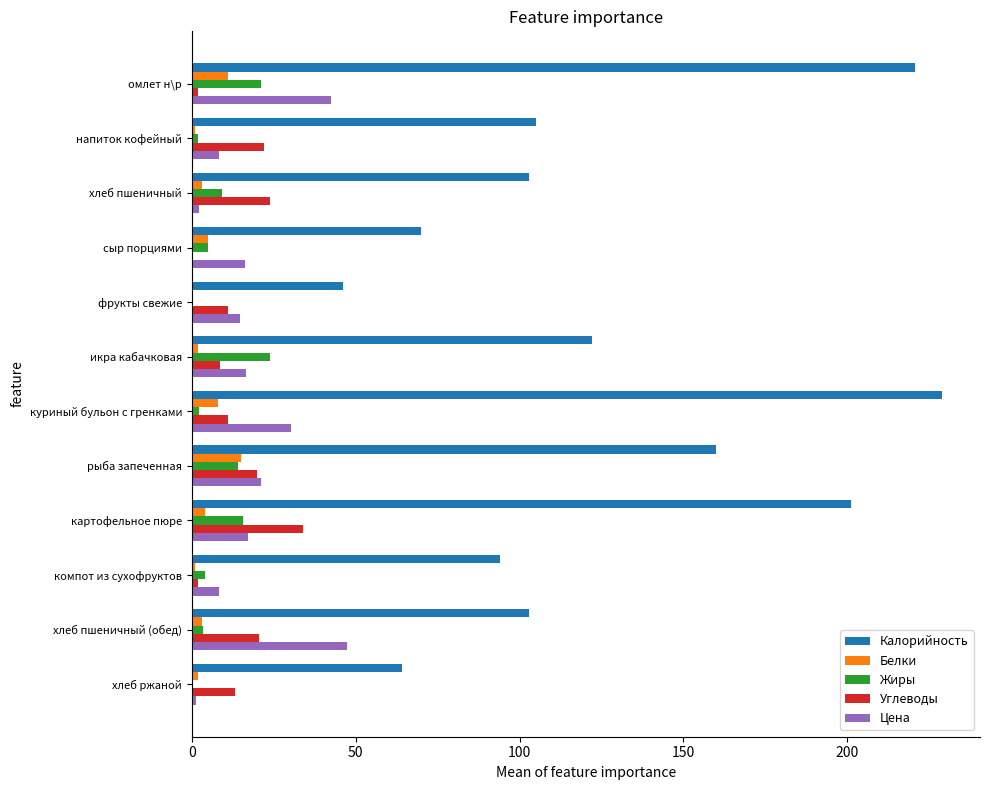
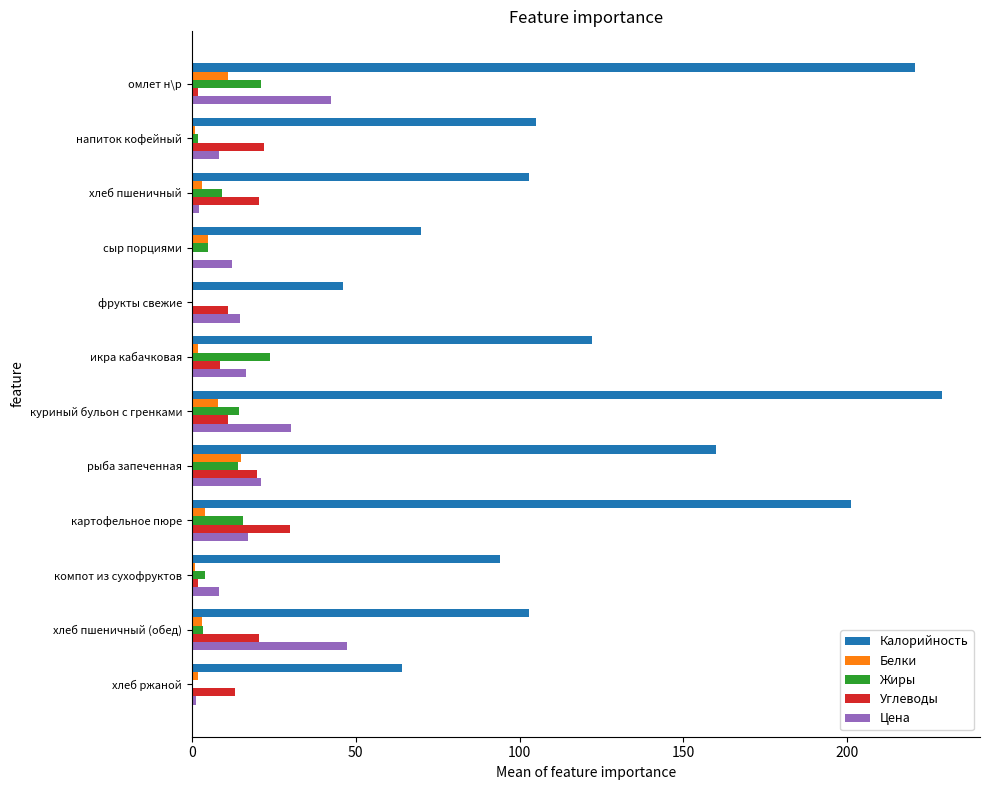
  {
    "Калорийность": {
      "омлет н\\р": 221,
      "напиток кофейный": 105,
      "хлеб пшеничный": 103,
      "сыр порциями": 70,
      "фрукты свежие": 46,
      "икра кабачковая": 122,
      "куриный бульон с гренками": 229,
      "рыба запеченная": 160,
      "картофельное пюре": 201,
      "компот из сухофруктов": 94,
      "хлеб пшеничный (обед)": 103,
      "хлеб ржаной": 64
    },
    "Белки": {
      "омлет н\\р": 11,
      "напиток кофейный": 1,
      "хлеб пшеничный": 3,
      "сыр порциями": 5,
      "фрукты свежие": 0,
      "икра кабачковая": 2,
      "куриный бульон с гренками": 8,
      "рыба запеченная": 15,
      "картофельное пюре": 4,
      "компот из сухофруктов": 1,
      "хлеб пшеничный (обед)": 3,
      "хлеб ржаной": 2
    },
    "Жиры": {
      "омлет н\\р": 21,
      "напиток кофейный": 2,
      "хлеб пшеничный": 9,
      "сыр порциями": 5,
      "фрукты свежие": 0,
      "икра кабачковая": 24,
-     "куриный бульон с гренками": 2,
+     "куриный бульон с гренками": 15,
      "рыба запеченная": 14,
      "картофельное пюре": 16,
      "компот из сухофруктов": 4,
      "хлеб пшеничный (обед)": 4
    },
    "Углеводы": {
      "омлет н\\р": 2,
      "напиток кофейный": 22,
-     "хлеб пшеничный": 24,
+     "хлеб пшеничный": 20,
      "сыр порциями": 0,
      "фрукты свежие": 11,
      "икра кабачковая": 9,
      "куриный бульон с гренками": 11,
      "рыба запеченная": 20,
-     "картофельное пюре": 34,
+     "картофельное пюре": 30,
      "компот из сухофруктов": 2,
      "хлеб пшеничный (обед)": 20,
      "хлеб ржаной": 13
    },
    "Цена": {
      "омлет н\\р": 43,
      "напиток кофейный": 8,
      "хлеб пшеничный": 2,
-     "сыр порциями": 16,
+     "сыр порциями": 12,
      "фрукты свежие": 15,
      "икра кабачковая": 17,
      "куриный бульон с гренками": 30,
      "рыба запеченная": 21,
      "картофельное пюре": 17,
      "компот из сухофруктов": 8,
      "хлеб пшеничный (обед)": 47,
      "хлеб ржаной": 1
    }
  }
